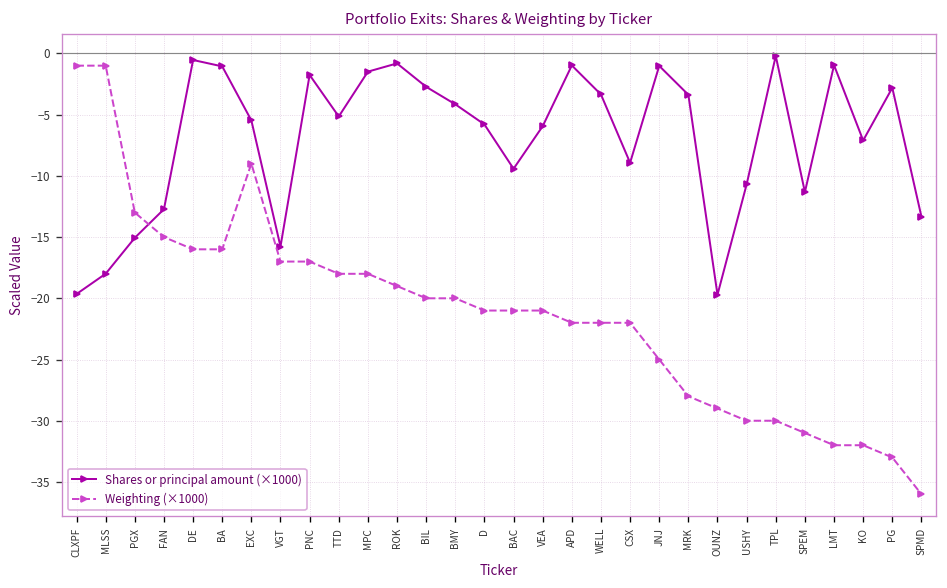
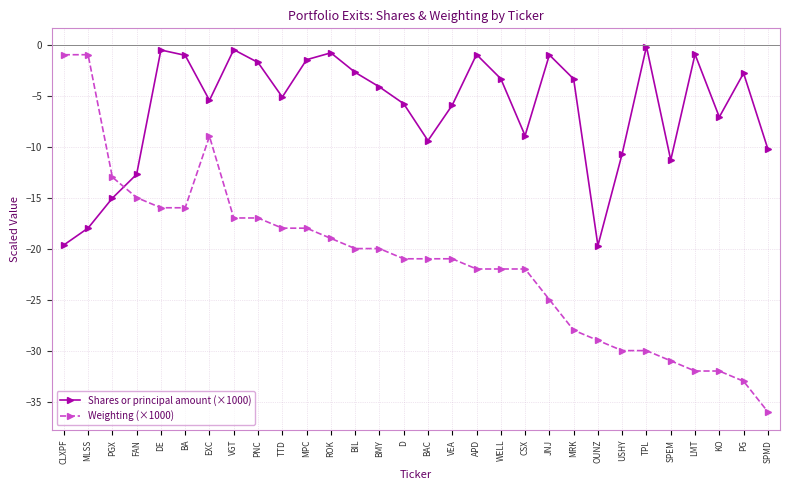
  {
    "Shares or principal amount (×1000)": {
      "CLXPF": -19.7,
      "MLSS": -18.0,
      "PGX": -15.1,
      "FAN": -12.7,
      "DE": -0.5,
      "BA": -1.1,
      "EXC": -5.5,
-     "VGT": -15.8,
+     "VGT": -0.5,
      "PNC": -1.8,
      "TTD": -5.2,
      "MPC": -1.5,
      "ROK": -0.8,
      "BIL": -2.7,
      "BMY": -4.2,
      "D": -5.8,
      "BAC": -9.4,
      "VEA": -5.9,
      "APD": -1.0,
      "WELL": -3.4,
      "CSX": -8.9,
      "JNJ": -1.0,
      "MRK": -3.4,
      "OUNZ": -19.7,
      "USHY": -10.7,
      "TPL": -0.2,
      "SPEM": -11.3,
      "LMT": -1.0,
      "KO": -7.1,
      "PG": -2.8,
-     "SPMD": -13.3
+     "SPMD": -10.2
    },
    "Weighting (×1000)": {
      "CLXPF": -1.0,
      "MLSS": -1.0,
      "PGX": -13.0,
      "FAN": -15.0,
      "DE": -16.0,
      "BA": -16.0,
      "EXC": -9.0,
      "VGT": -17.0,
      "PNC": -17.0,
      "TTD": -18.0,
      "MPC": -18.0,
      "ROK": -19.0,
      "BIL": -20.0,
      "BMY": -20.0,
      "D": -21.0,
      "BAC": -21.0,
      "VEA": -21.0,
      "APD": -22.0,
      "WELL": -22.0,
      "CSX": -22.0,
      "JNJ": -25.0,
      "MRK": -28.0,
      "OUNZ": -29.0,
      "USHY": -30.0,
      "TPL": -30.0,
      "SPEM": -31.0,
      "LMT": -32.0,
      "KO": -32.0,
      "PG": -33.0,
      "SPMD": -36.0
    }
  }
